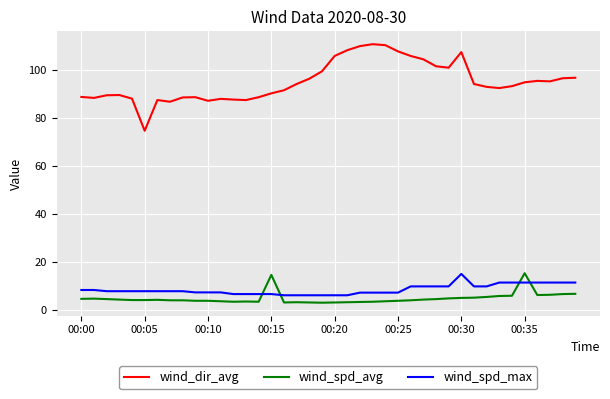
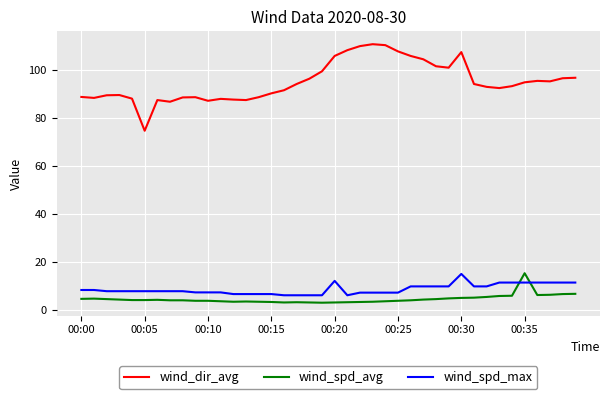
  {
    "wind_dir_avg": {
      "00:00": 89,
      "00:05": 75,
      "00:10": 87,
      "00:15": 90,
      "00:20": 106,
      "00:25": 108,
      "00:30": 107,
      "00:35": 95
    },
    "wind_spd_avg": {
      "00:00": 5,
      "00:05": 4,
      "00:10": 4,
-     "00:15": 15,
+     "00:15": 3,
      "00:20": 3,
      "00:25": 4,
      "00:30": 5,
      "00:35": 15
    },
    "wind_spd_max": {
      "00:00": 8,
      "00:05": 8,
      "00:10": 7,
      "00:15": 7,
-     "00:20": 6,
+     "00:20": 12,
      "00:25": 7,
      "00:30": 15,
      "00:35": 11
    }
  }
